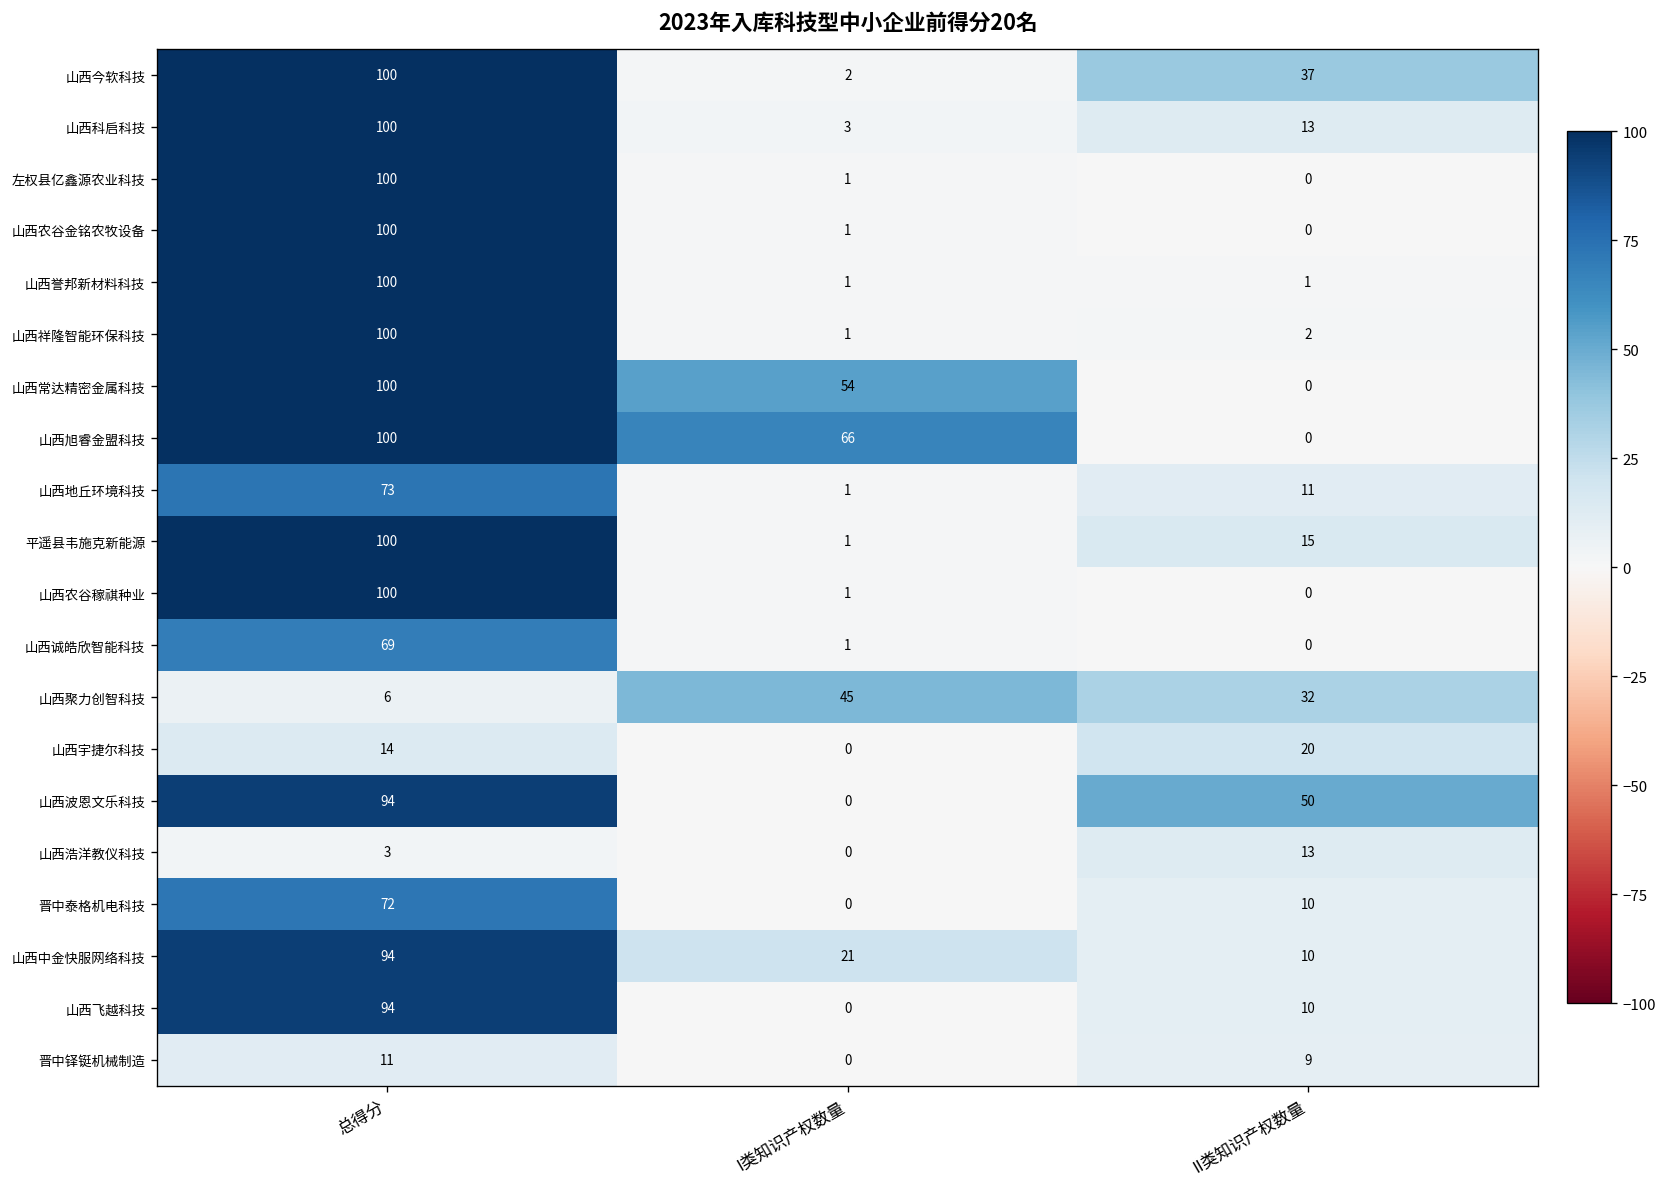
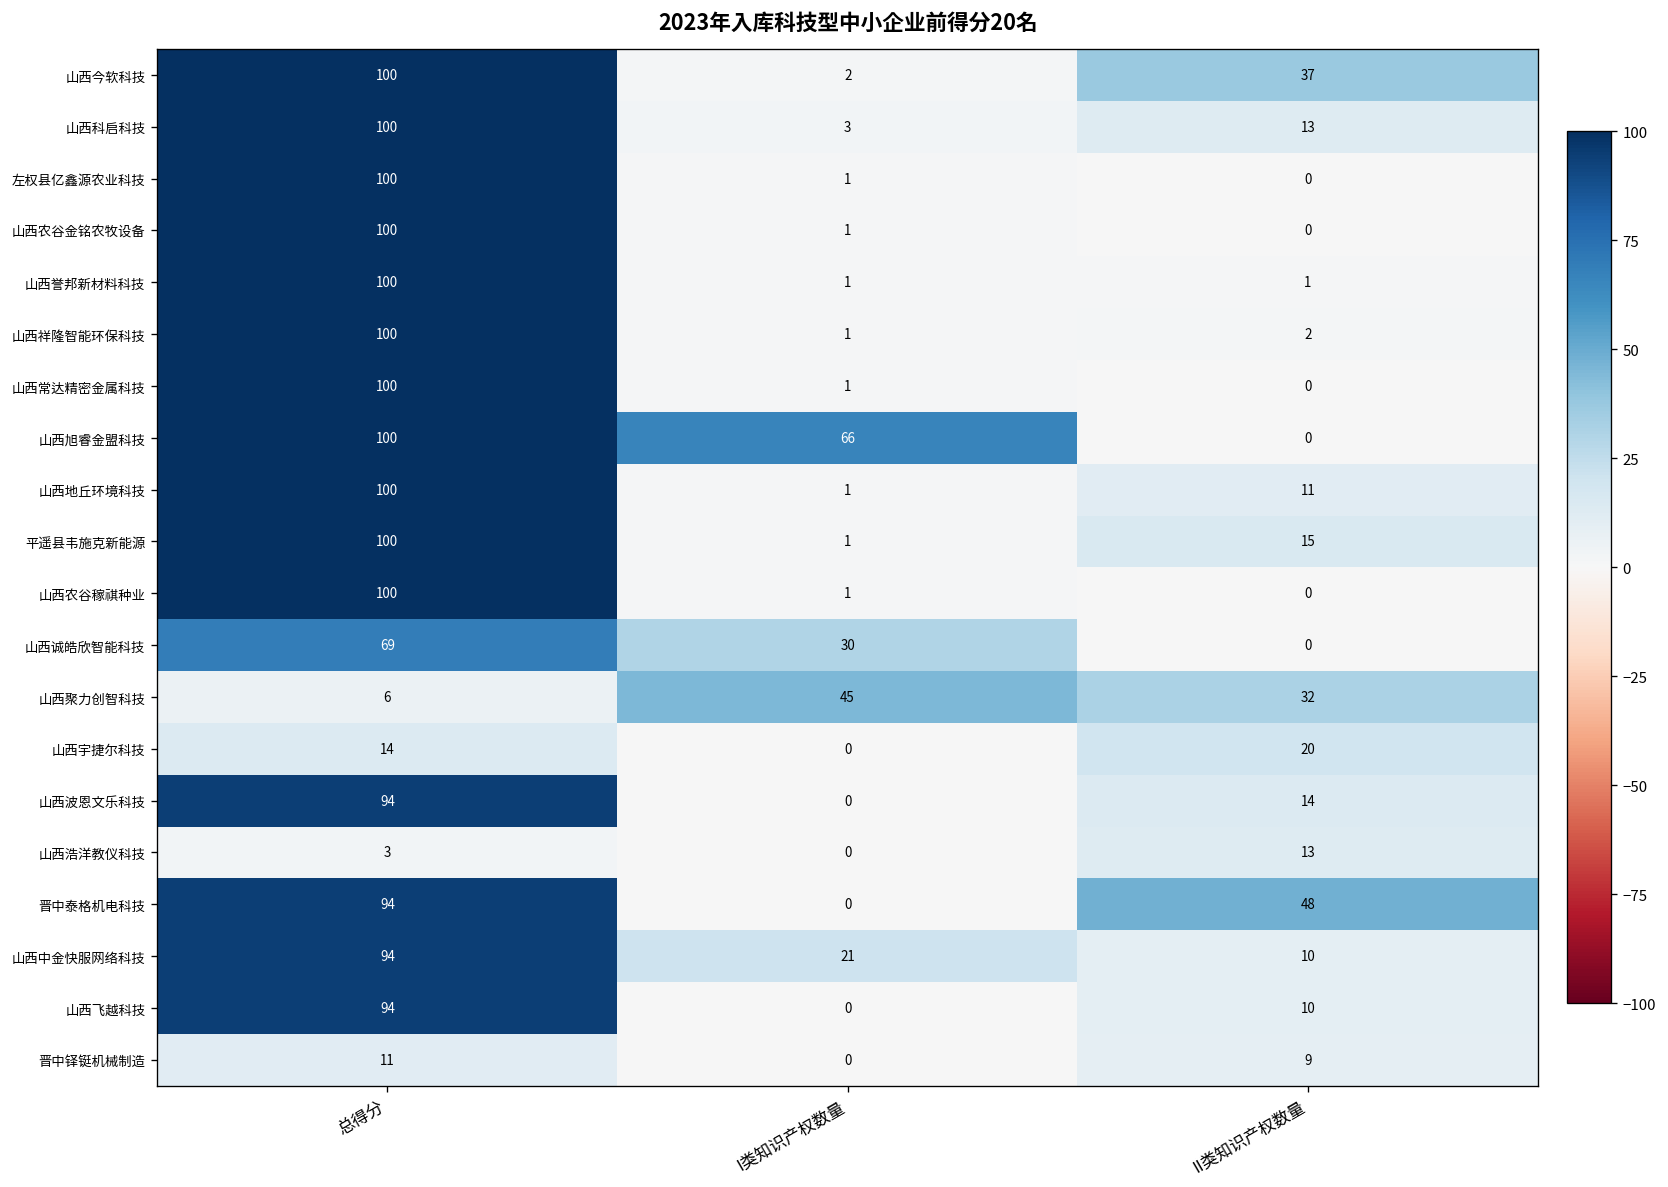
  {
    "山西今软科技": {
      "总得分": 100,
      "I类知识产权数量": 2,
      "II类知识产权数量": 37
    },
    "山西科启科技": {
      "总得分": 100,
      "I类知识产权数量": 3,
      "II类知识产权数量": 13
    },
    "左权县亿鑫源农业科技": {
      "总得分": 100,
      "I类知识产权数量": 1,
      "II类知识产权数量": 0
    },
    "山西农谷金铭农牧设备": {
      "总得分": 100,
      "I类知识产权数量": 1,
      "II类知识产权数量": 0
    },
    "山西誉邦新材料科技": {
      "总得分": 100,
      "I类知识产权数量": 1,
      "II类知识产权数量": 1
    },
    "山西祥隆智能环保科技": {
      "总得分": 100,
      "I类知识产权数量": 1,
      "II类知识产权数量": 2
    },
    "山西常达精密金属科技": {
      "总得分": 100,
-     "I类知识产权数量": 54,
+     "I类知识产权数量": 1,
      "II类知识产权数量": 0
    },
    "山西旭睿金盟科技": {
      "总得分": 100,
      "I类知识产权数量": 66,
      "II类知识产权数量": 0
    },
    "山西地丘环境科技": {
-     "总得分": 73,
+     "总得分": 100,
      "I类知识产权数量": 1,
      "II类知识产权数量": 11
    },
    "平遥县韦施克新能源": {
      "总得分": 100,
      "I类知识产权数量": 1,
      "II类知识产权数量": 15
    },
    "山西农谷稼祺种业": {
      "总得分": 100,
      "I类知识产权数量": 1,
      "II类知识产权数量": 0
    },
    "山西诚皓欣智能科技": {
      "总得分": 69,
-     "I类知识产权数量": 1,
+     "I类知识产权数量": 30,
      "II类知识产权数量": 0
    },
    "山西聚力创智科技": {
      "总得分": 6,
      "I类知识产权数量": 45,
      "II类知识产权数量": 32
    },
    "山西宇捷尔科技": {
      "总得分": 14,
      "I类知识产权数量": 0,
      "II类知识产权数量": 20
    },
    "山西波恩文乐科技": {
      "总得分": 94,
      "I类知识产权数量": 0,
-     "II类知识产权数量": 50
+     "II类知识产权数量": 14
    },
    "山西浩洋教仪科技": {
      "总得分": 3,
      "I类知识产权数量": 0,
      "II类知识产权数量": 13
    },
    "晋中泰格机电科技": {
-     "总得分": 72,
+     "总得分": 94,
      "I类知识产权数量": 0,
-     "II类知识产权数量": 10
+     "II类知识产权数量": 48
    },
    "山西中金快服网络科技": {
      "总得分": 94,
      "I类知识产权数量": 21,
      "II类知识产权数量": 10
    },
    "山西飞越科技": {
      "总得分": 94,
      "I类知识产权数量": 0,
      "II类知识产权数量": 10
    },
    "晋中铎铤机械制造": {
      "总得分": 11,
      "I类知识产权数量": 0,
      "II类知识产权数量": 9
    }
  }
